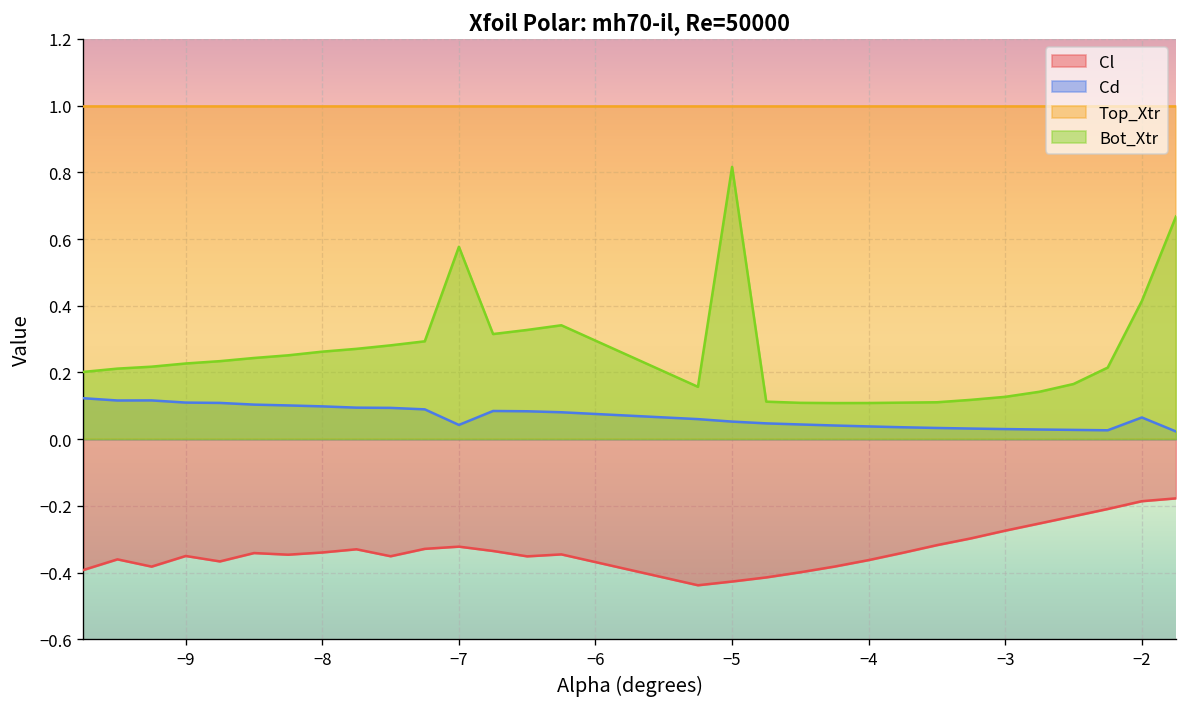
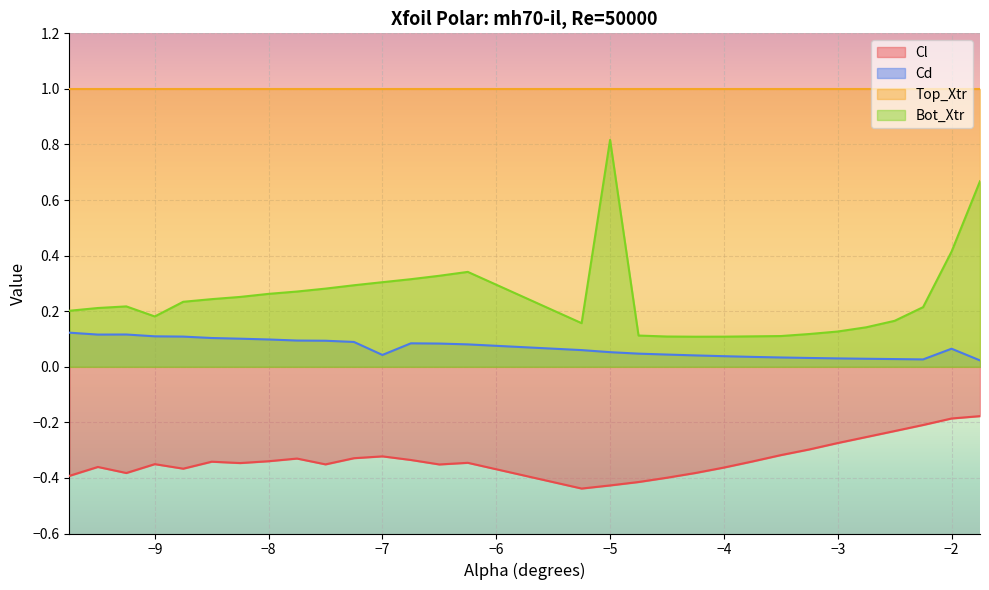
  {
    "Cd": {
      "−9": 0.11,
      "−8": 0.10,
      "−7": 0.04,
      "−5": 0.05,
      "−4": 0.04,
      "−3": 0.03,
      "−2": 0.07
    },
    "Top_Xtr": {
      "−9": 1.00,
      "−8": 1.00,
      "−7": 1.00,
      "−5": 1.00,
      "−4": 1.00,
      "−3": 1.00
    },
    "Bot_Xtr": {
-     "−9": 0.23,
+     "−9": 0.18,
      "−8": 0.26,
-     "−7": 0.58,
+     "−7": 0.30,
      "−5": 0.82,
      "−4": 0.11,
      "−3": 0.13,
      "−2": 0.41
    }
  }
